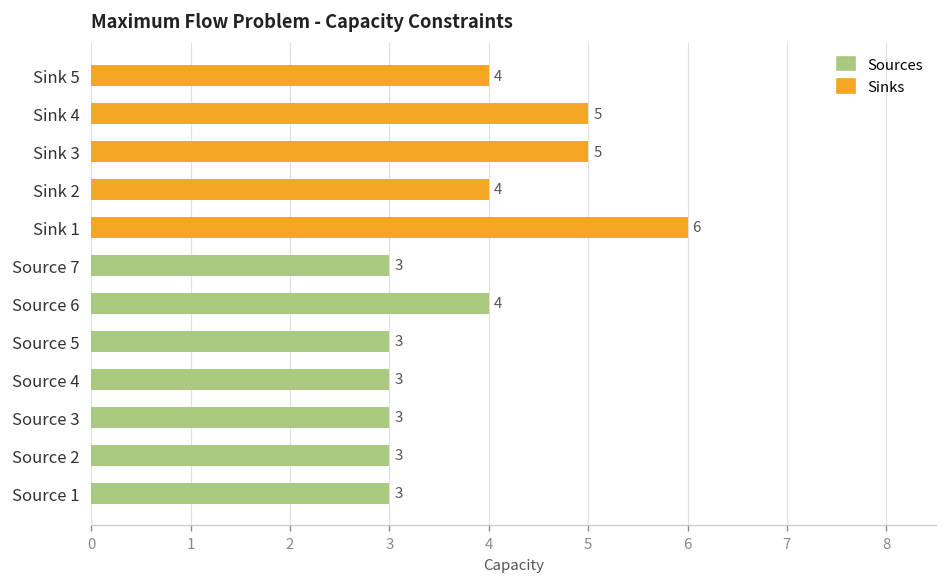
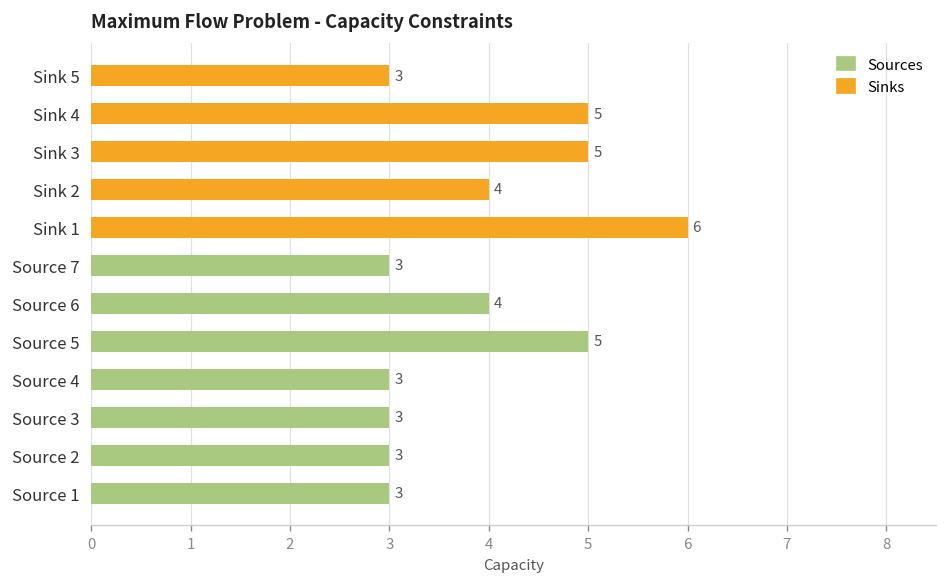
  {
-   "Sink 5": 4,
+   "Sink 5": 3,
    "Sink 4": 5,
    "Sink 3": 5,
    "Sink 2": 4,
    "Sink 1": 6,
    "Source 7": 3,
    "Source 6": 4,
-   "Source 5": 3,
+   "Source 5": 5,
    "Source 4": 3,
    "Source 3": 3,
    "Source 2": 3,
    "Source 1": 3
  }
